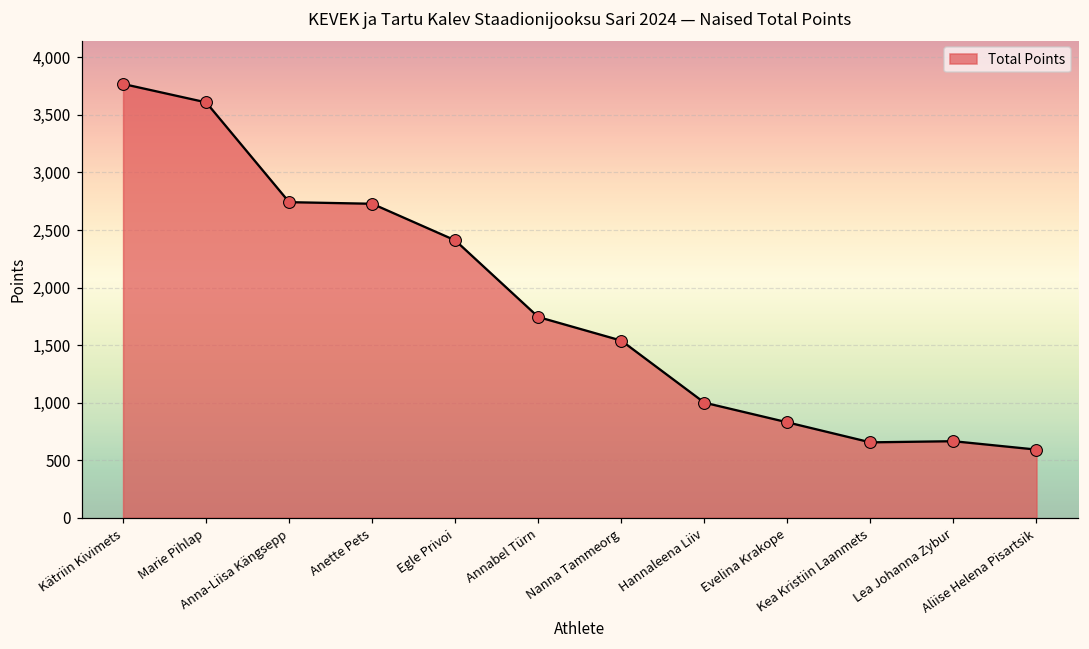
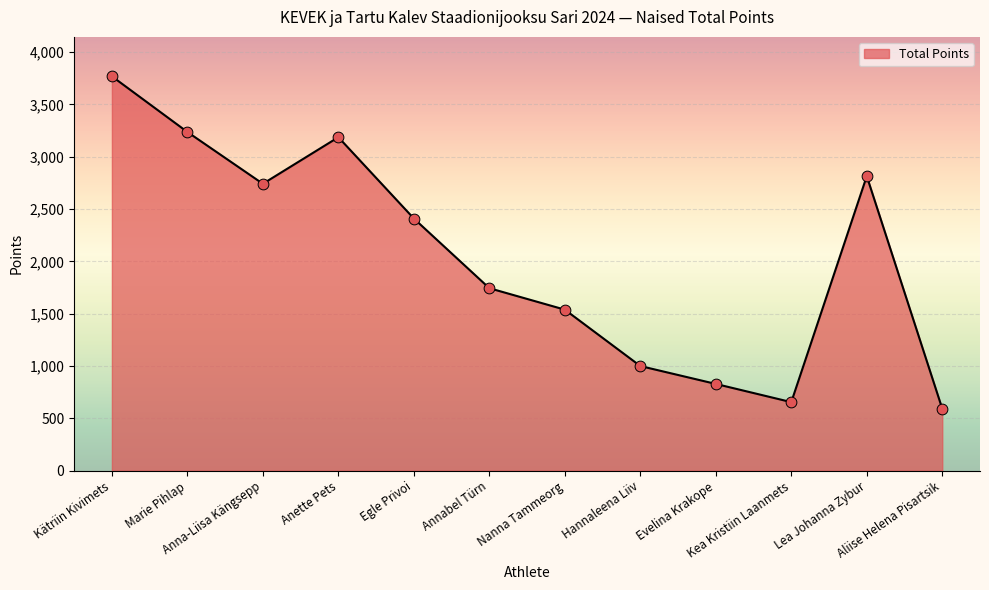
  {
    "Kätriin Kivimets": "3,770",
-   "Marie Pihlap": "3,610",
+   "Marie Pihlap": "3,240",
    "Anna-Liisa Kängsepp": "2,740",
-   "Anette Pets": "2,730",
+   "Anette Pets": "3,190",
    "Egle Privoi": "2,410",
    "Annabel Türn": "1,740",
    "Nanna Tammeorg": "1,540",
    "Hannaleena Liiv": "1,000",
    "Evelina Krakope": "830",
    "Kea Kristiin Laanmets": "660",
-   "Lea Johanna Zybur": "670",
+   "Lea Johanna Zybur": "2,820",
    "Aliise Helena Pisartsik": "590"
  }
